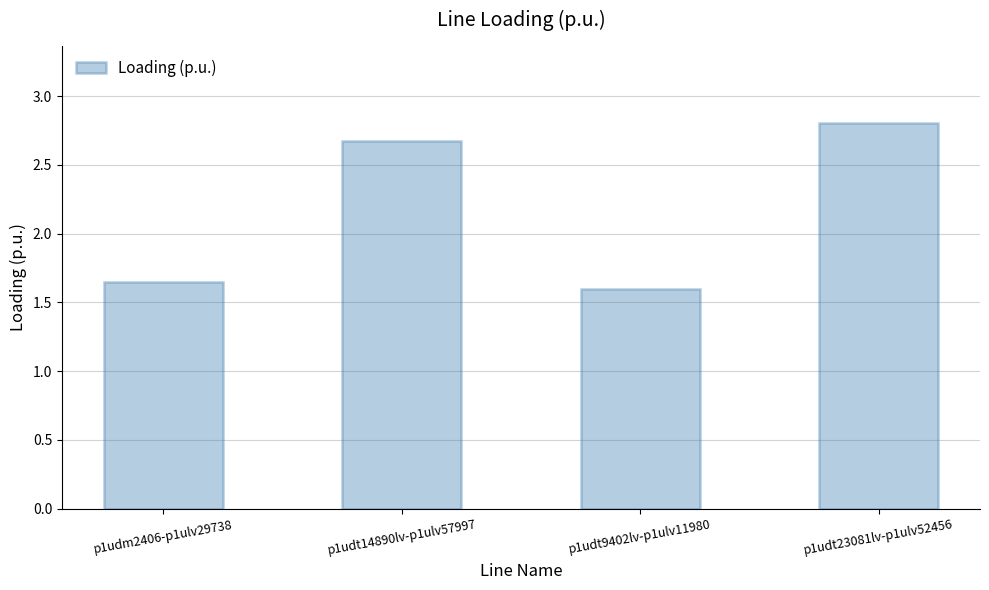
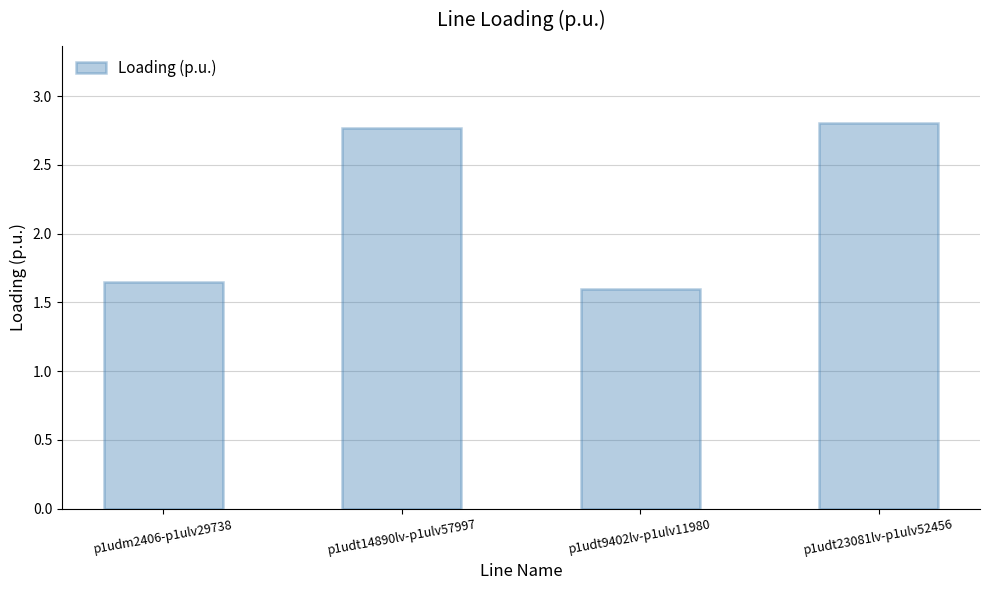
  {
    "p1udm2406-p1ulv29738": 1.65,
-   "p1udt14890lv-p1ulv57997": 2.67,
+   "p1udt14890lv-p1ulv57997": 2.77,
    "p1udt9402lv-p1ulv11980": 1.60,
    "p1udt23081lv-p1ulv52456": 2.81
  }
